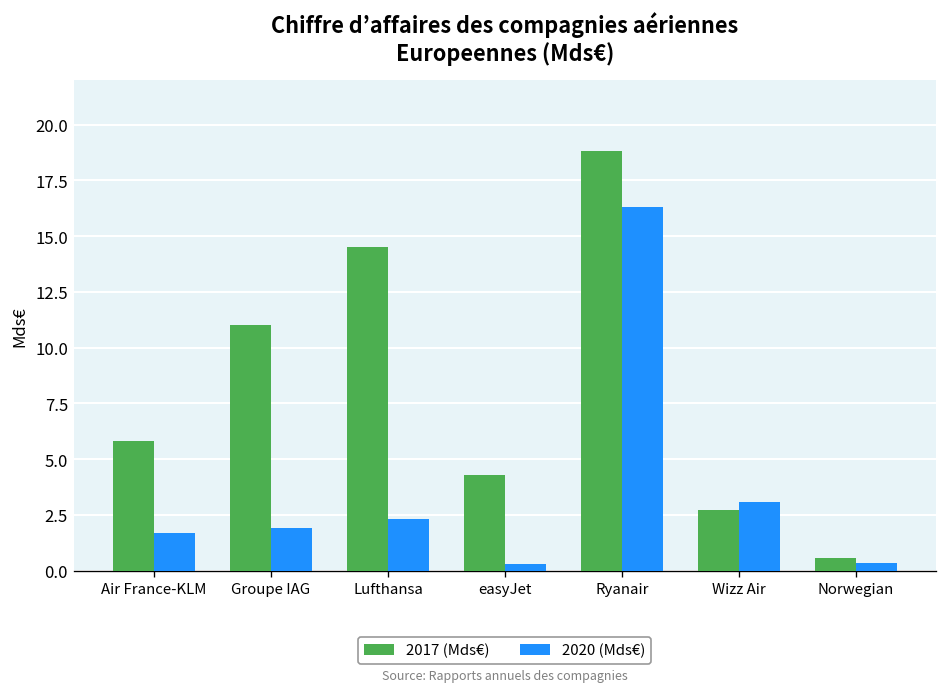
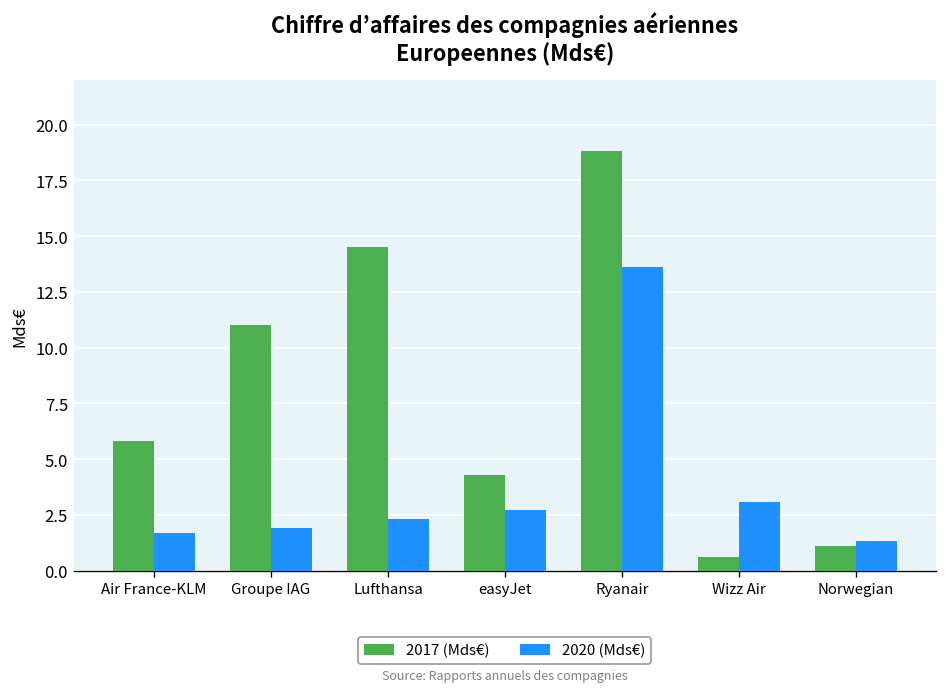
  {
    "2017 (Mds€)": {
      "Air France-KLM": 5.8,
      "Groupe IAG": 11.0,
      "Lufthansa": 14.5,
      "easyJet": 4.3,
      "Ryanair": 18.8,
-     "Wizz Air": 2.7,
-     "Norwegian": 0.6
+     "Wizz Air": 0.6,
+     "Norwegian": 1.1
    },
    "2020 (Mds€)": {
      "Air France-KLM": 1.7,
      "Groupe IAG": 1.9,
      "Lufthansa": 2.3,
-     "easyJet": 0.3,
-     "Ryanair": 16.3,
+     "easyJet": 2.7,
+     "Ryanair": 13.6,
      "Wizz Air": 3.1,
-     "Norwegian": 0.3
+     "Norwegian": 1.3
    }
  }
